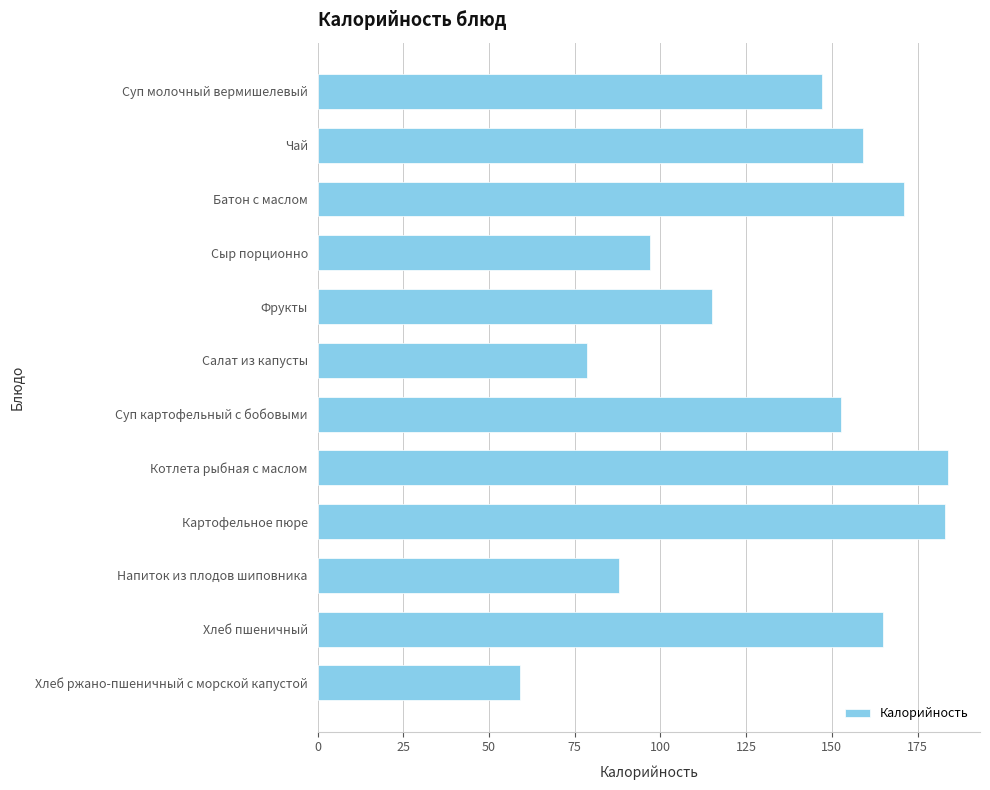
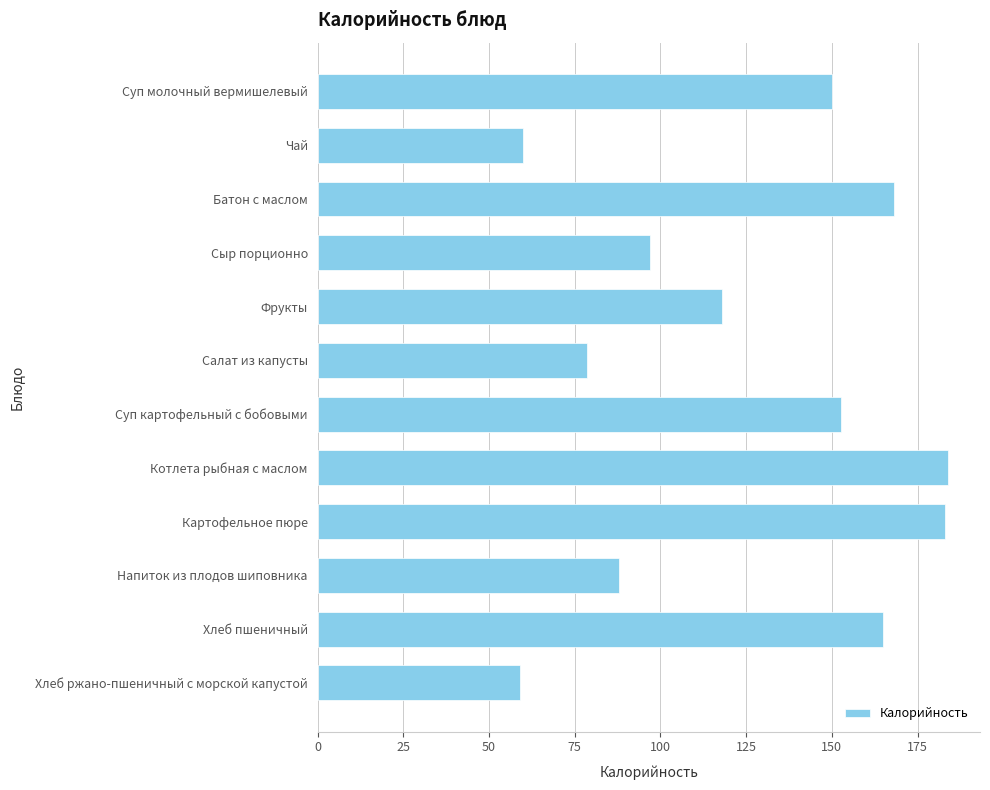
  {
-   "Суп молочный вермишелевый": 147,
-   "Чай": 159,
-   "Батон с маслом": 171,
+   "Суп молочный вермишелевый": 150,
+   "Чай": 60,
+   "Батон с маслом": 168,
    "Сыр порционно": 97,
-   "Фрукты": 115,
+   "Фрукты": 118,
    "Салат из капусты": 79,
    "Суп картофельный с бобовыми": 153,
    "Котлета рыбная с маслом": 184,
    "Картофельное пюре": 183,
    "Напиток из плодов шиповника": 88,
    "Хлеб пшеничный": 165,
    "Хлеб ржано-пшеничный с морской капустой": 59
  }
